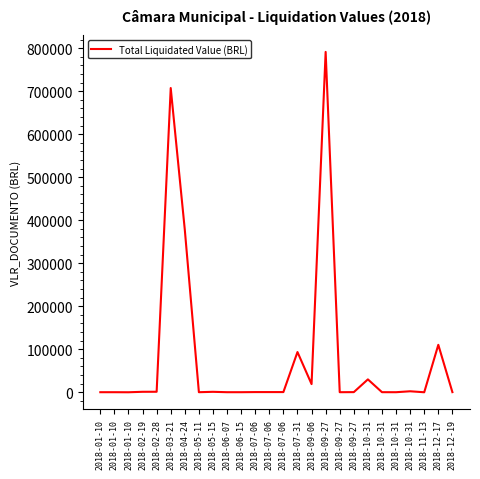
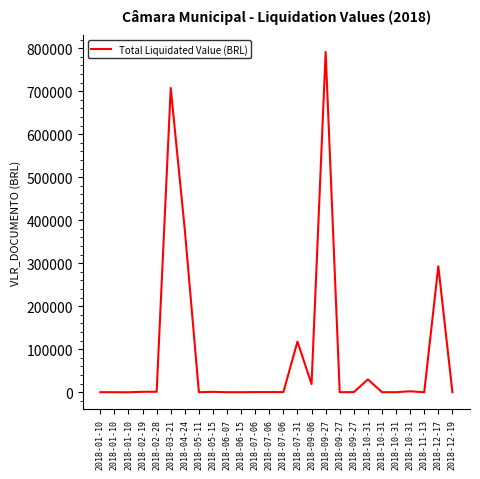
  {
    "2018-02-19": 0,
    "2018-02-28": 0,
    "2018-03-21": 710000,
    "2018-04-24": 380000,
    "2018-05-11": 0,
    "2018-05-15": 0,
    "2018-06-07": 0,
    "2018-06-15": 0,
-   "2018-07-31": 90000,
+   "2018-07-31": 120000,
    "2018-09-06": 20000,
    "2018-11-13": 0,
-   "2018-12-17": 110000,
+   "2018-12-17": 290000,
    "2018-12-19": 0
  }
